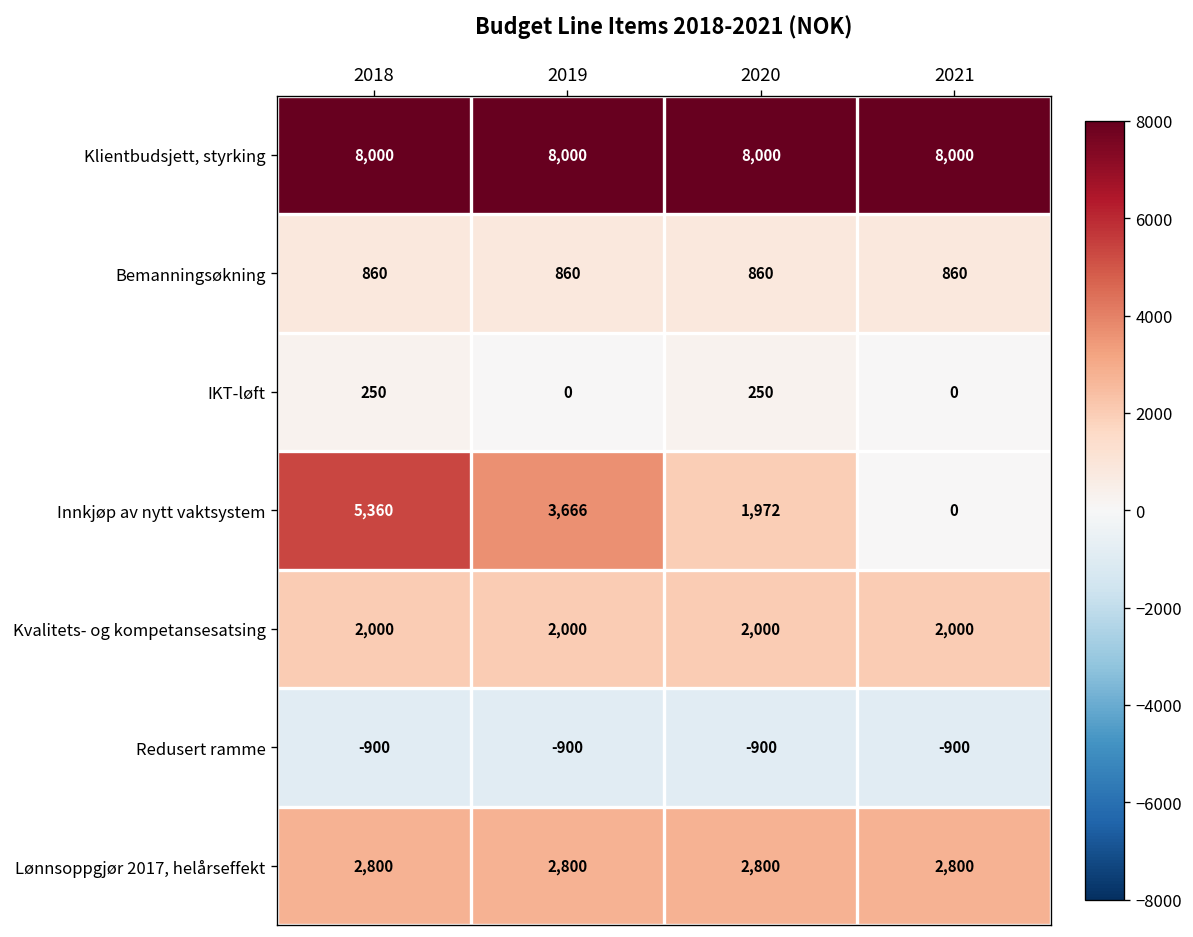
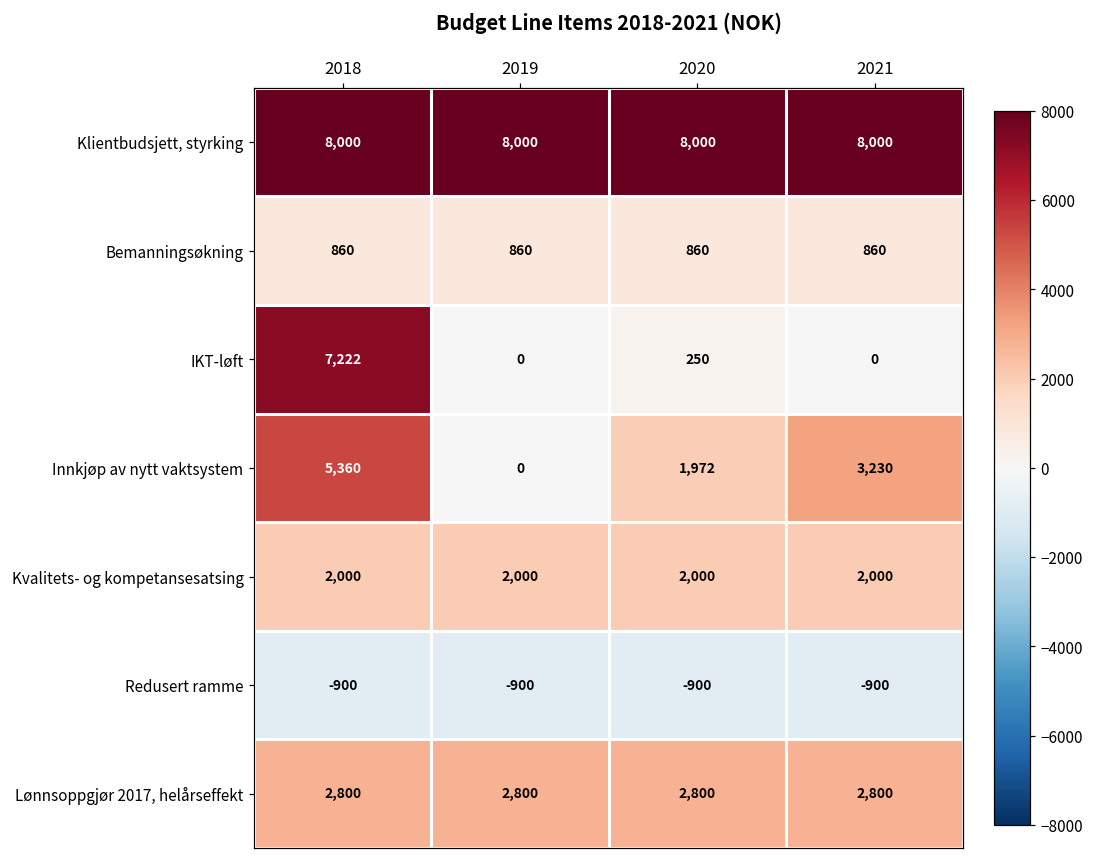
  {
    "Klientbudsjett, styrking": {
      "2018": "8,000",
      "2019": "8,000",
      "2020": "8,000",
      "2021": "8,000"
    },
    "Bemanningsøkning": {
      "2018": "860",
      "2019": "860",
      "2020": "860",
      "2021": "860"
    },
    "IKT-løft": {
-     "2018": "250",
+     "2018": "7,222",
      "2019": "0",
      "2020": "250",
      "2021": "0"
    },
    "Innkjøp av nytt vaktsystem": {
      "2018": "5,360",
-     "2019": "3,666",
+     "2019": "0",
      "2020": "1,972",
-     "2021": "0"
+     "2021": "3,230"
    },
    "Kvalitets- og kompetansesatsing": {
      "2018": "2,000",
      "2019": "2,000",
      "2020": "2,000",
      "2021": "2,000"
    },
    "Redusert ramme": {
      "2018": "-900",
      "2019": "-900",
      "2020": "-900",
      "2021": "-900"
    },
    "Lønnsoppgjør 2017, helårseffekt": {
      "2018": "2,800",
      "2019": "2,800",
      "2020": "2,800",
      "2021": "2,800"
    }
  }
